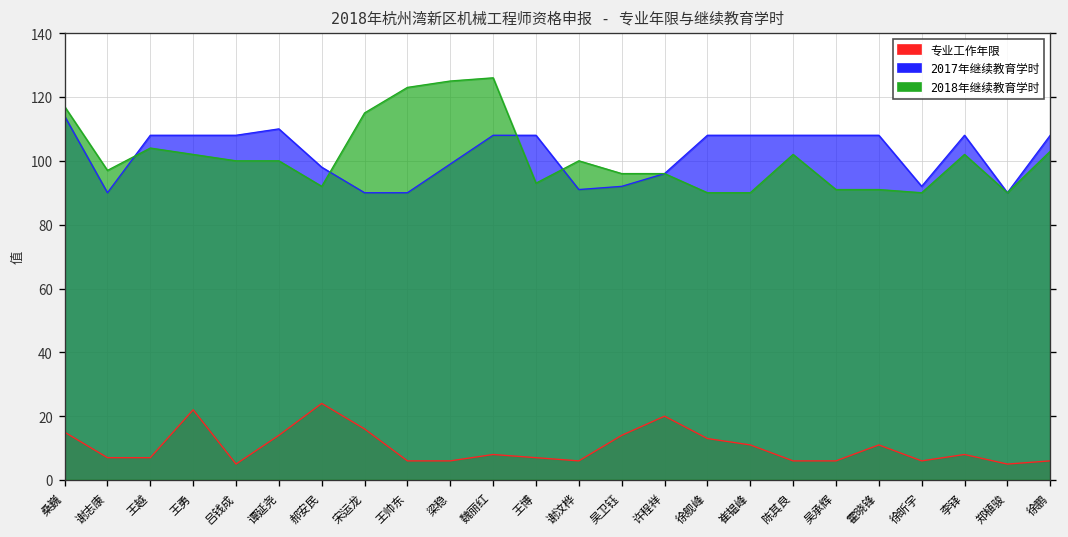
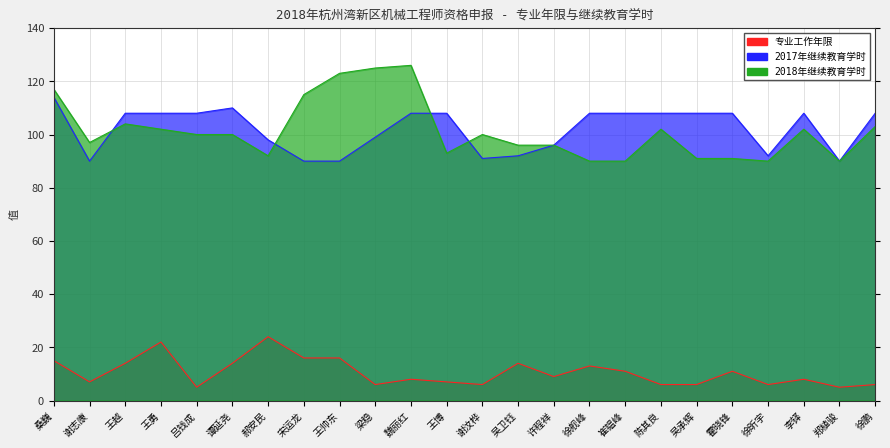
  {
    "专业工作年限": {
      "桑巍": 15,
      "谢志康": 7,
-     "王越": 7,
+     "王越": 14,
      "王勇": 22,
      "吕钱成": 5,
      "谭延尧": 14,
      "郝安民": 24,
      "宋运龙": 16,
-     "王帅东": 6,
+     "王帅东": 16,
      "梁稳": 6,
      "魏丽红": 8,
      "王博": 7,
      "谢汶桦": 6,
      "吴卫钰": 14,
-     "许程祥": 20,
+     "许程祥": 9,
      "徐舰峰": 13,
      "崔韫峰": 11,
      "陈其良": 6,
      "吴承辉": 6,
      "霍晓锋": 11,
      "徐昕宇": 6,
      "李铎": 8,
      "郑植骏": 5,
      "徐鹏": 6
    }
  }
